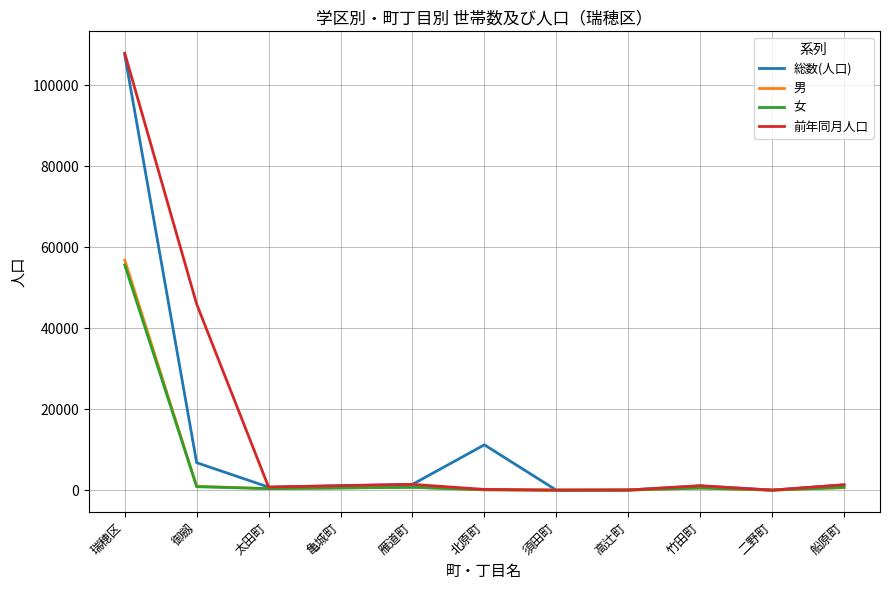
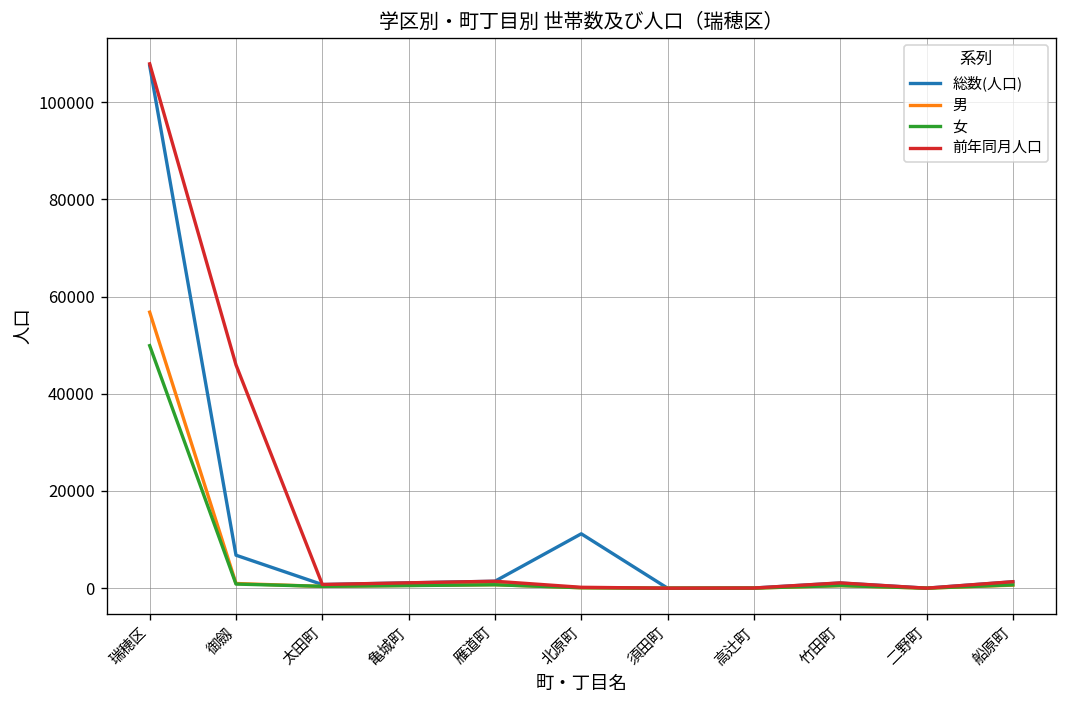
  {
    "総数(人口)": {
      "御劔": 7000,
      "北原町": 11000
    },
    "男": {
      "瑞穂区": 57000
    },
    "女": {
-     "瑞穂区": 56000
+     "瑞穂区": 50000
    },
    "前年同月人口": {
      "御劔": 46000
    }
  }
